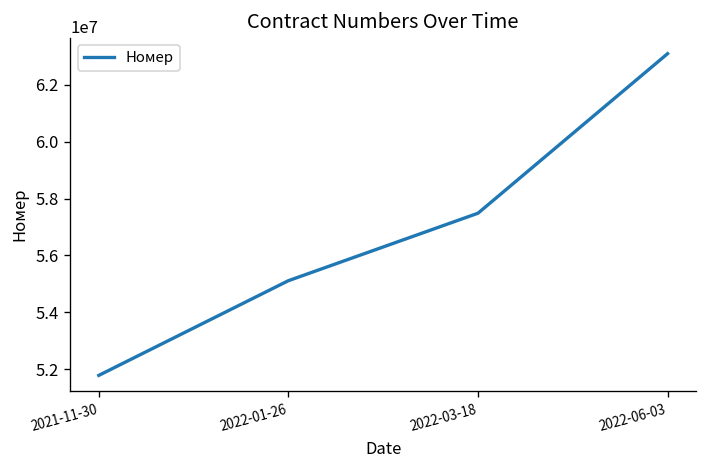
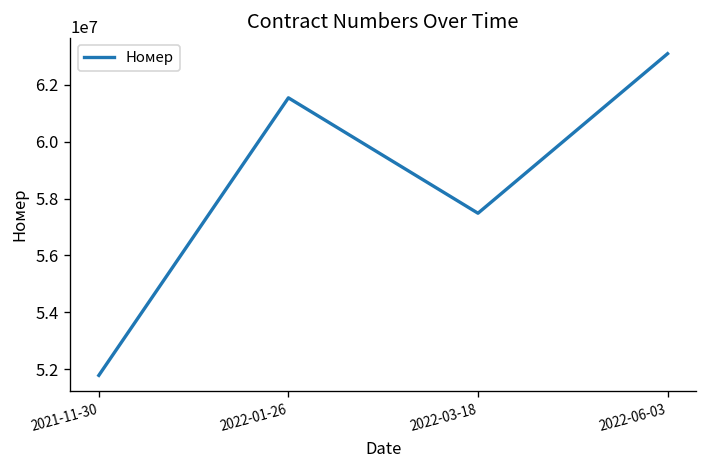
  {
    "2021-11-30": 51800000,
-   "2022-01-26": 55100000,
+   "2022-01-26": 61500000,
    "2022-03-18": 57500000,
    "2022-06-03": 63100000
  }
